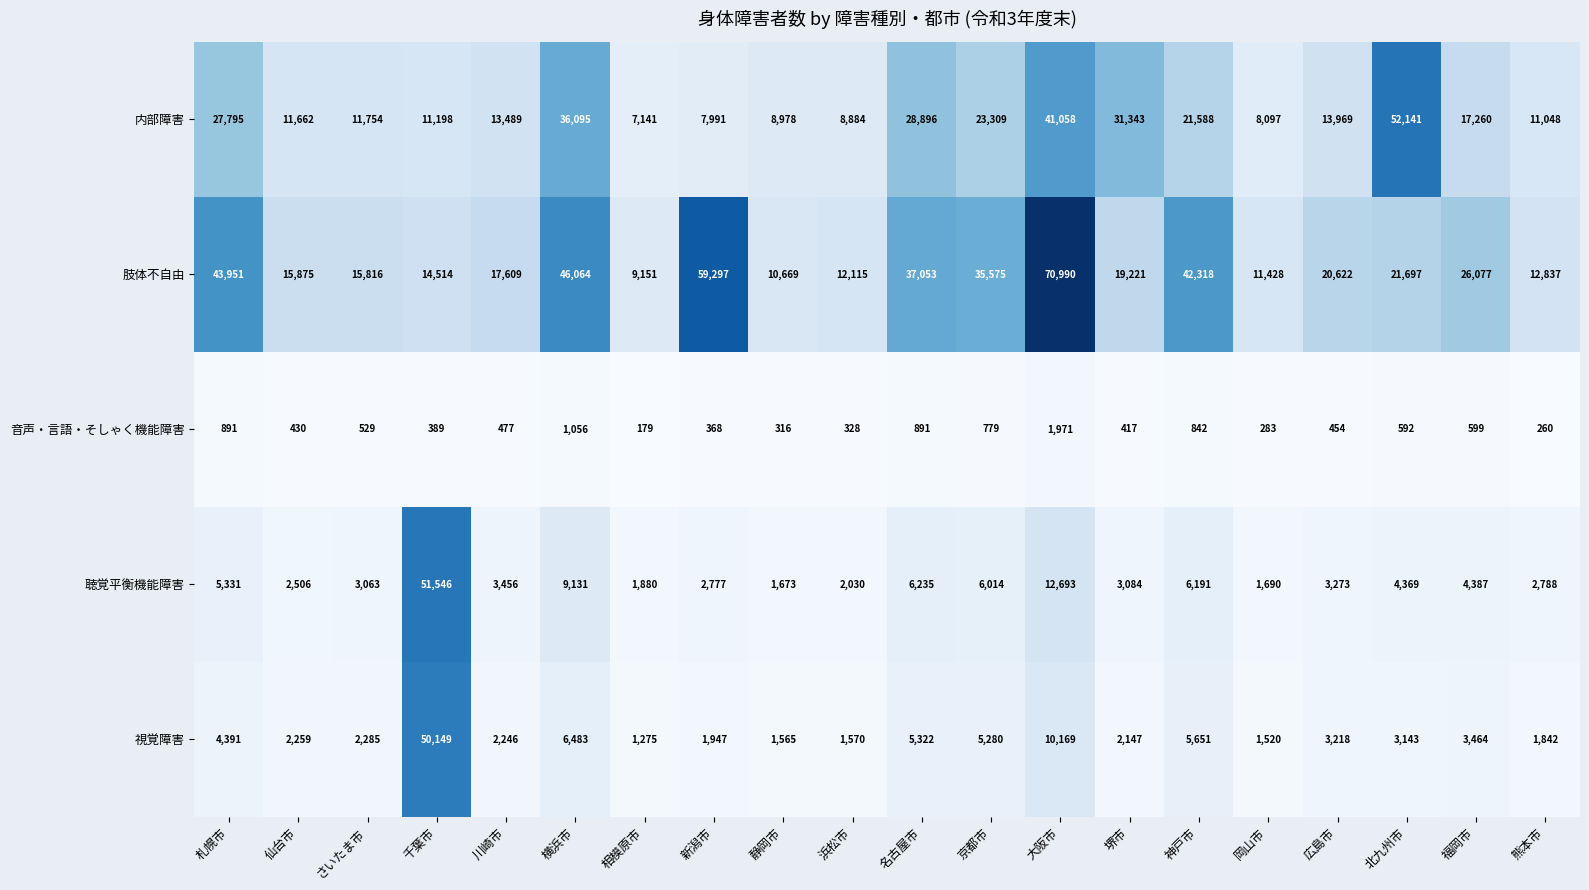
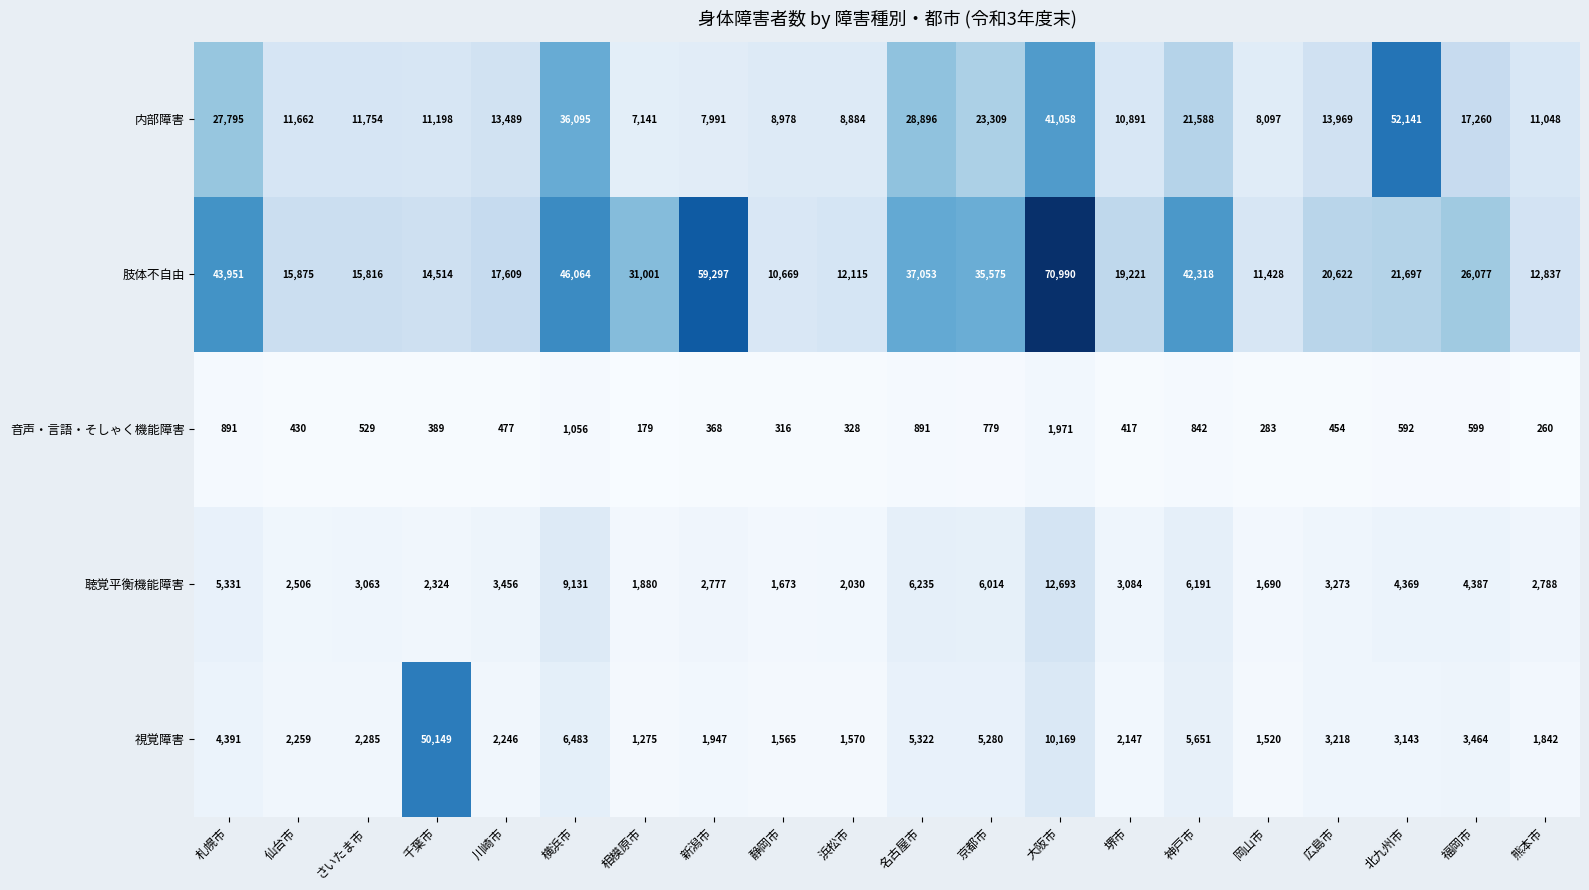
  {
    "内部障害": {
      "札幌市": "27,795",
      "仙台市": "11,662",
      "さいたま市": "11,754",
      "千葉市": "11,198",
      "川崎市": "13,489",
      "横浜市": "36,095",
      "相模原市": "7,141",
      "新潟市": "7,991",
      "静岡市": "8,978",
      "浜松市": "8,884",
      "名古屋市": "28,896",
      "京都市": "23,309",
      "大阪市": "41,058",
-     "堺市": "31,343",
+     "堺市": "10,891",
      "神戸市": "21,588",
      "岡山市": "8,097",
      "広島市": "13,969",
      "北九州市": "52,141",
      "福岡市": "17,260",
      "熊本市": "11,048"
    },
    "肢体不自由": {
      "札幌市": "43,951",
      "仙台市": "15,875",
      "さいたま市": "15,816",
      "千葉市": "14,514",
      "川崎市": "17,609",
      "横浜市": "46,064",
-     "相模原市": "9,151",
+     "相模原市": "31,001",
      "新潟市": "59,297",
      "静岡市": "10,669",
      "浜松市": "12,115",
      "名古屋市": "37,053",
      "京都市": "35,575",
      "大阪市": "70,990",
      "堺市": "19,221",
      "神戸市": "42,318",
      "岡山市": "11,428",
      "広島市": "20,622",
      "北九州市": "21,697",
      "福岡市": "26,077",
      "熊本市": "12,837"
    },
    "音声・言語・そしゃく機能障害": {
      "札幌市": "891",
      "仙台市": "430",
      "さいたま市": "529",
      "千葉市": "389",
      "川崎市": "477",
      "横浜市": "1,056",
      "相模原市": "179",
      "新潟市": "368",
      "静岡市": "316",
      "浜松市": "328",
      "名古屋市": "891",
      "京都市": "779",
      "大阪市": "1,971",
      "堺市": "417",
      "神戸市": "842",
      "岡山市": "283",
      "広島市": "454",
      "北九州市": "592",
      "福岡市": "599",
      "熊本市": "260"
    },
    "聴覚平衡機能障害": {
      "札幌市": "5,331",
      "仙台市": "2,506",
      "さいたま市": "3,063",
-     "千葉市": "51,546",
+     "千葉市": "2,324",
      "川崎市": "3,456",
      "横浜市": "9,131",
      "相模原市": "1,880",
      "新潟市": "2,777",
      "静岡市": "1,673",
      "浜松市": "2,030",
      "名古屋市": "6,235",
      "京都市": "6,014",
      "大阪市": "12,693",
      "堺市": "3,084",
      "神戸市": "6,191",
      "岡山市": "1,690",
      "広島市": "3,273",
      "北九州市": "4,369",
      "福岡市": "4,387",
      "熊本市": "2,788"
    },
    "視覚障害": {
      "札幌市": "4,391",
      "仙台市": "2,259",
      "さいたま市": "2,285",
      "千葉市": "50,149",
      "川崎市": "2,246",
      "横浜市": "6,483",
      "相模原市": "1,275",
      "新潟市": "1,947",
      "静岡市": "1,565",
      "浜松市": "1,570",
      "名古屋市": "5,322",
      "京都市": "5,280",
      "大阪市": "10,169",
      "堺市": "2,147",
      "神戸市": "5,651",
      "岡山市": "1,520",
      "広島市": "3,218",
      "北九州市": "3,143",
      "福岡市": "3,464",
      "熊本市": "1,842"
    }
  }
